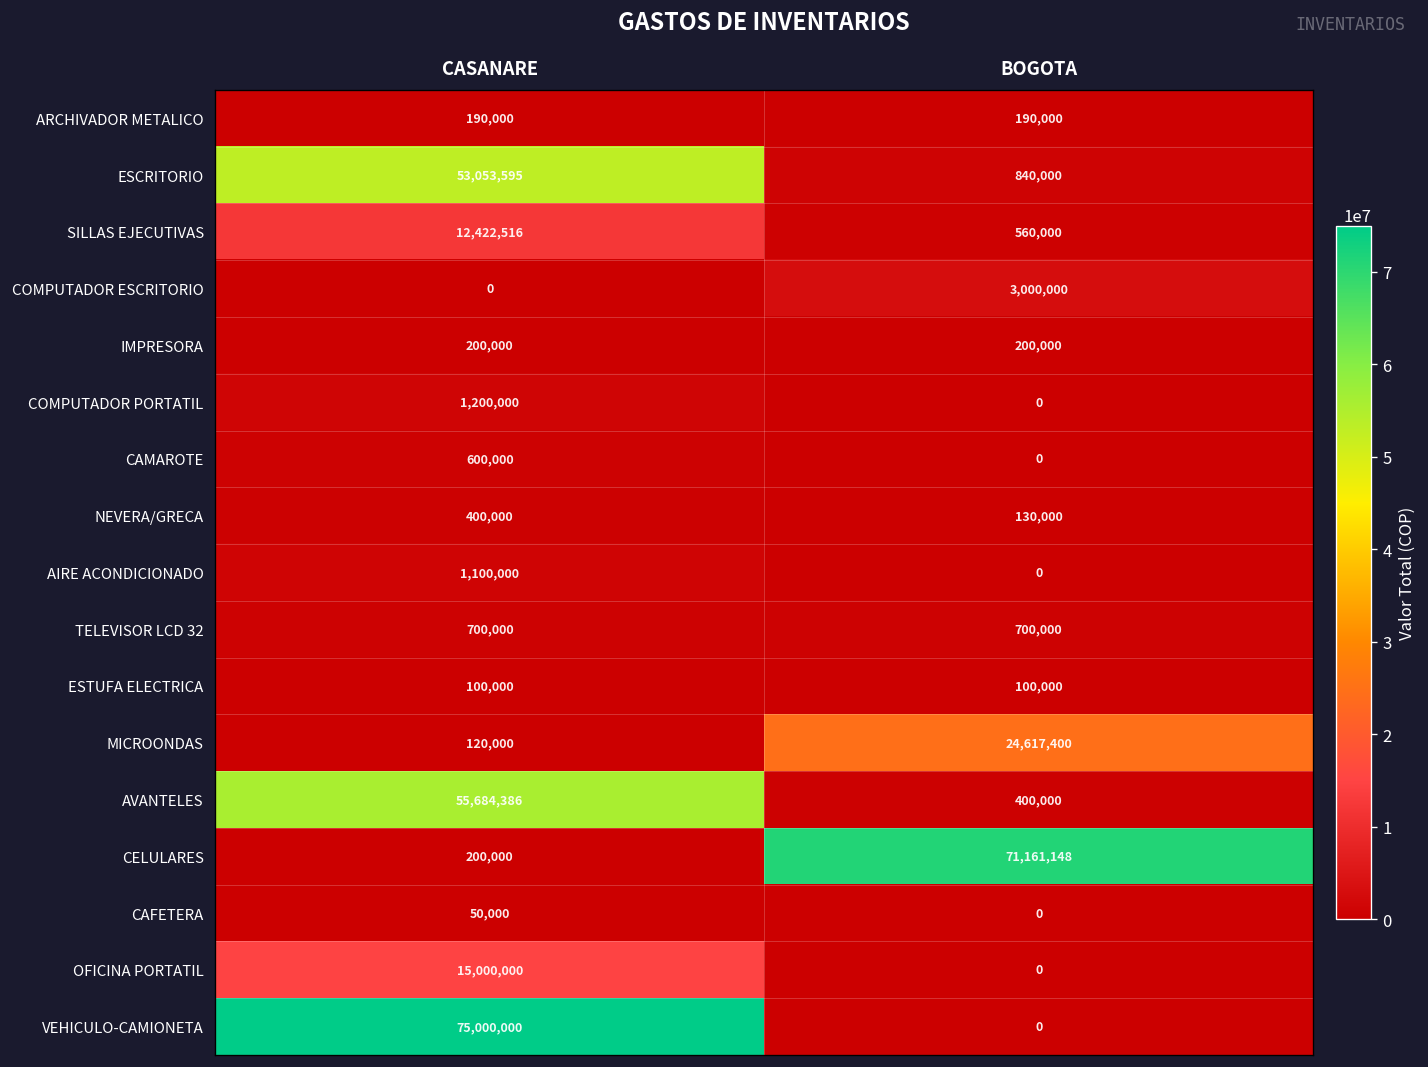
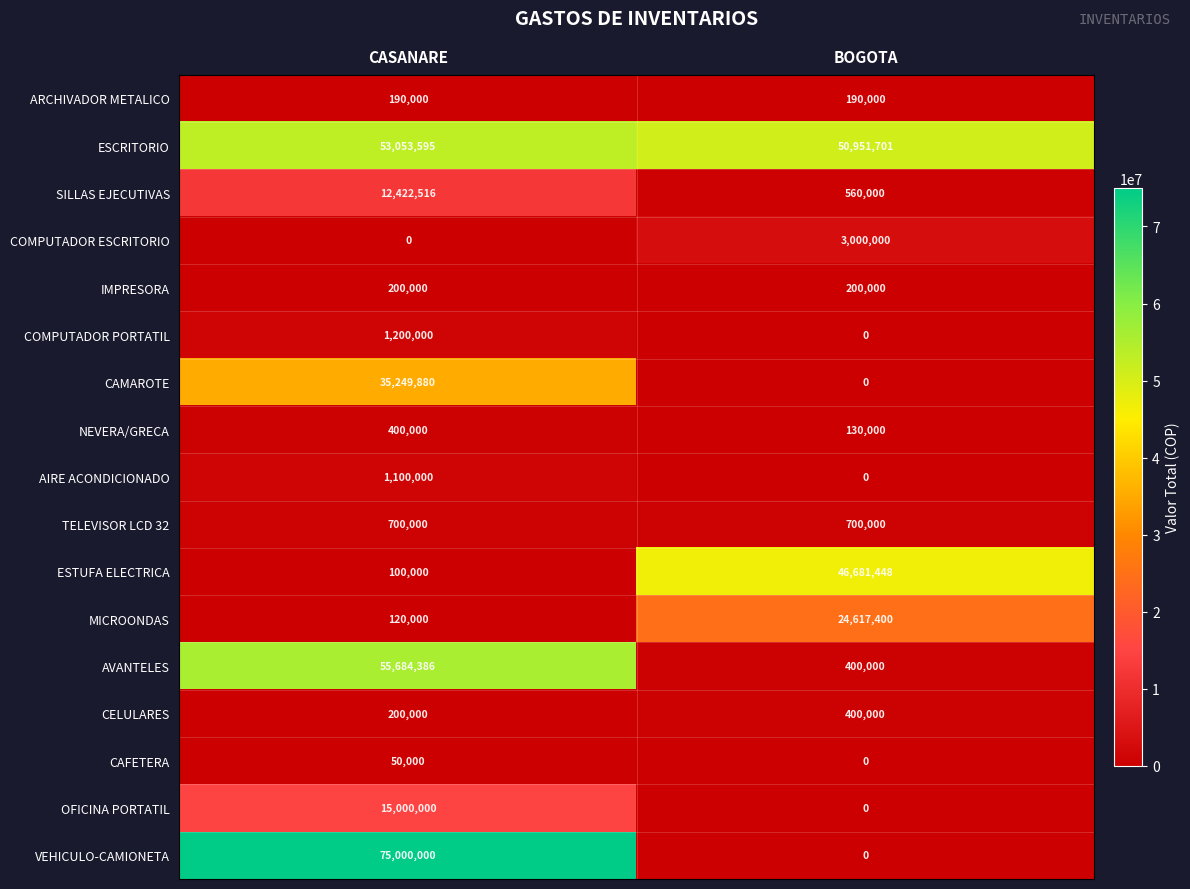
  {
    "ARCHIVADOR METALICO": {
      "CASANARE": "190,000",
      "BOGOTA": "190,000"
    },
    "ESCRITORIO": {
      "CASANARE": "53,053,595",
-     "BOGOTA": "840,000"
+     "BOGOTA": "50,951,701"
    },
    "SILLAS EJECUTIVAS": {
      "CASANARE": "12,422,516",
      "BOGOTA": "560,000"
    },
    "COMPUTADOR ESCRITORIO": {
      "CASANARE": "0",
      "BOGOTA": "3,000,000"
    },
    "IMPRESORA": {
      "CASANARE": "200,000",
      "BOGOTA": "200,000"
    },
    "COMPUTADOR PORTATIL": {
      "CASANARE": "1,200,000",
      "BOGOTA": "0"
    },
    "CAMAROTE": {
-     "CASANARE": "600,000",
+     "CASANARE": "35,249,880",
      "BOGOTA": "0"
    },
    "NEVERA/GRECA": {
      "CASANARE": "400,000",
      "BOGOTA": "130,000"
    },
    "AIRE ACONDICIONADO": {
      "CASANARE": "1,100,000",
      "BOGOTA": "0"
    },
    "TELEVISOR LCD 32": {
      "CASANARE": "700,000",
      "BOGOTA": "700,000"
    },
    "ESTUFA ELECTRICA": {
      "CASANARE": "100,000",
-     "BOGOTA": "100,000"
+     "BOGOTA": "46,681,448"
    },
    "MICROONDAS": {
      "CASANARE": "120,000",
      "BOGOTA": "24,617,400"
    },
    "AVANTELES": {
      "CASANARE": "55,684,386",
      "BOGOTA": "400,000"
    },
    "CELULARES": {
      "CASANARE": "200,000",
-     "BOGOTA": "71,161,148"
+     "BOGOTA": "400,000"
    },
    "CAFETERA": {
      "CASANARE": "50,000",
      "BOGOTA": "0"
    },
    "OFICINA PORTATIL": {
      "CASANARE": "15,000,000",
      "BOGOTA": "0"
    },
    "VEHICULO-CAMIONETA": {
      "CASANARE": "75,000,000",
      "BOGOTA": "0"
    }
  }
